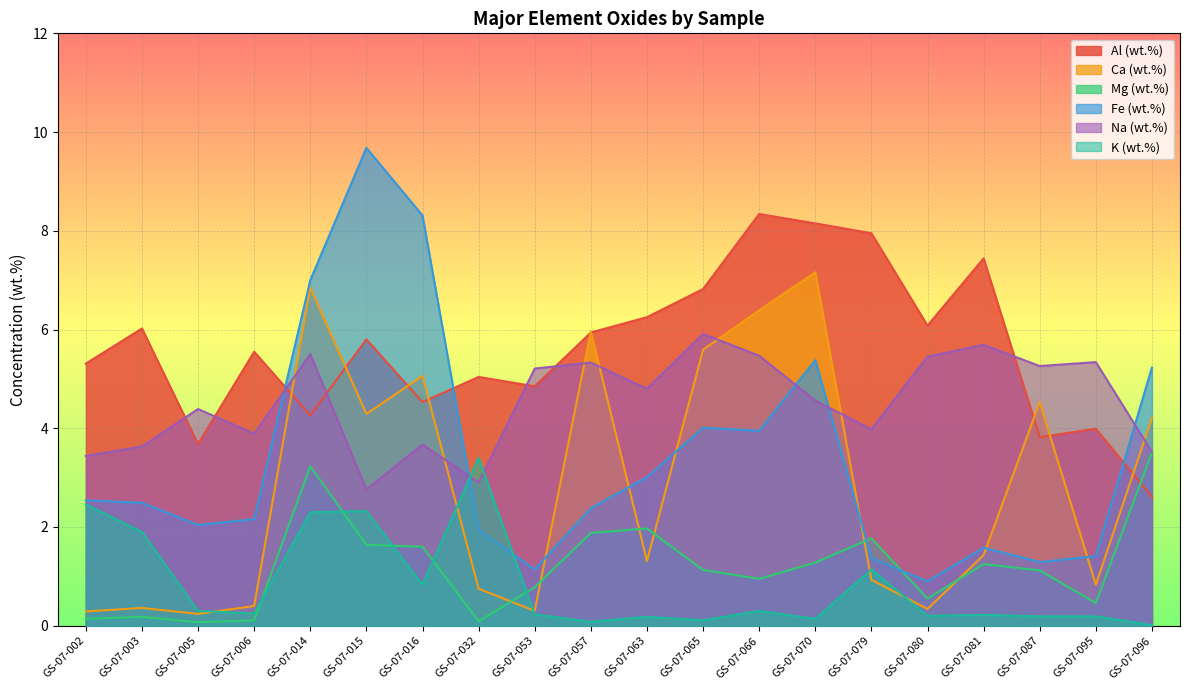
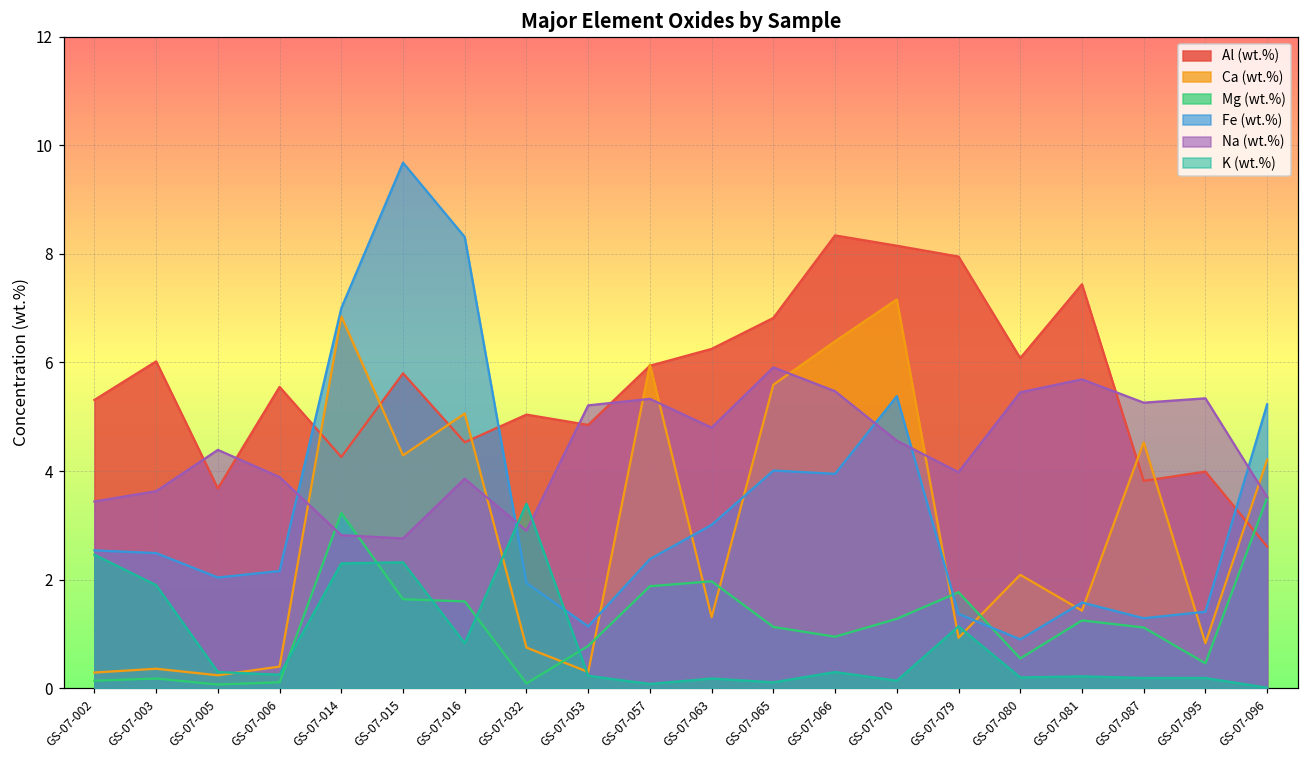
  {
    "Al (wt.%)": {
      "GS-07-002": 5.3,
      "GS-07-003": 6.0,
      "GS-07-005": 3.7,
      "GS-07-006": 5.6,
      "GS-07-014": 4.3,
      "GS-07-015": 5.8,
      "GS-07-016": 4.5,
      "GS-07-032": 5.0,
      "GS-07-053": 4.9,
      "GS-07-063": 6.3,
      "GS-07-065": 6.8,
      "GS-07-066": 8.3,
      "GS-07-070": 8.2,
      "GS-07-079": 8.0,
      "GS-07-080": 6.1,
      "GS-07-081": 7.4,
      "GS-07-087": 3.8,
      "GS-07-095": 4.0,
      "GS-07-096": 2.6
    },
    "Ca (wt.%)": {
      "GS-07-002": 0.3,
      "GS-07-003": 0.4,
      "GS-07-005": 0.2,
      "GS-07-006": 0.4,
      "GS-07-014": 6.9,
      "GS-07-015": 4.3,
      "GS-07-016": 5.1,
      "GS-07-032": 0.8,
      "GS-07-053": 0.3,
      "GS-07-063": 1.3,
      "GS-07-065": 5.6,
      "GS-07-066": 6.4,
      "GS-07-070": 7.2,
      "GS-07-079": 0.9,
-     "GS-07-080": 0.3,
+     "GS-07-080": 2.1,
      "GS-07-081": 1.4,
      "GS-07-087": 4.5,
      "GS-07-095": 0.8,
      "GS-07-096": 4.2
    },
    "Fe (wt.%)": {
      "GS-07-002": 2.5,
      "GS-07-003": 2.5,
      "GS-07-005": 2.0,
      "GS-07-006": 2.2,
      "GS-07-014": 7.0,
      "GS-07-015": 9.7,
      "GS-07-016": 8.3,
      "GS-07-032": 1.9,
      "GS-07-053": 1.1,
      "GS-07-057": 2.4,
      "GS-07-063": 3.0,
      "GS-07-065": 4.0,
      "GS-07-066": 4.0,
      "GS-07-070": 5.4,
      "GS-07-079": 1.4,
      "GS-07-080": 0.9,
      "GS-07-081": 1.6,
      "GS-07-087": 1.3,
      "GS-07-095": 1.4,
      "GS-07-096": 5.2
    },
    "Na (wt.%)": {
      "GS-07-002": 3.4,
      "GS-07-003": 3.6,
      "GS-07-005": 4.4,
      "GS-07-006": 3.9,
-     "GS-07-014": 5.5,
+     "GS-07-014": 2.8,
      "GS-07-015": 2.8,
-     "GS-07-016": 3.7,
+     "GS-07-016": 3.9,
      "GS-07-032": 2.9,
      "GS-07-053": 5.2,
      "GS-07-057": 5.3,
      "GS-07-063": 4.8,
      "GS-07-065": 5.9,
      "GS-07-066": 5.5,
      "GS-07-070": 4.6,
      "GS-07-079": 4.0,
      "GS-07-080": 5.5,
      "GS-07-081": 5.7,
      "GS-07-087": 5.3,
      "GS-07-095": 5.3
    }
  }
